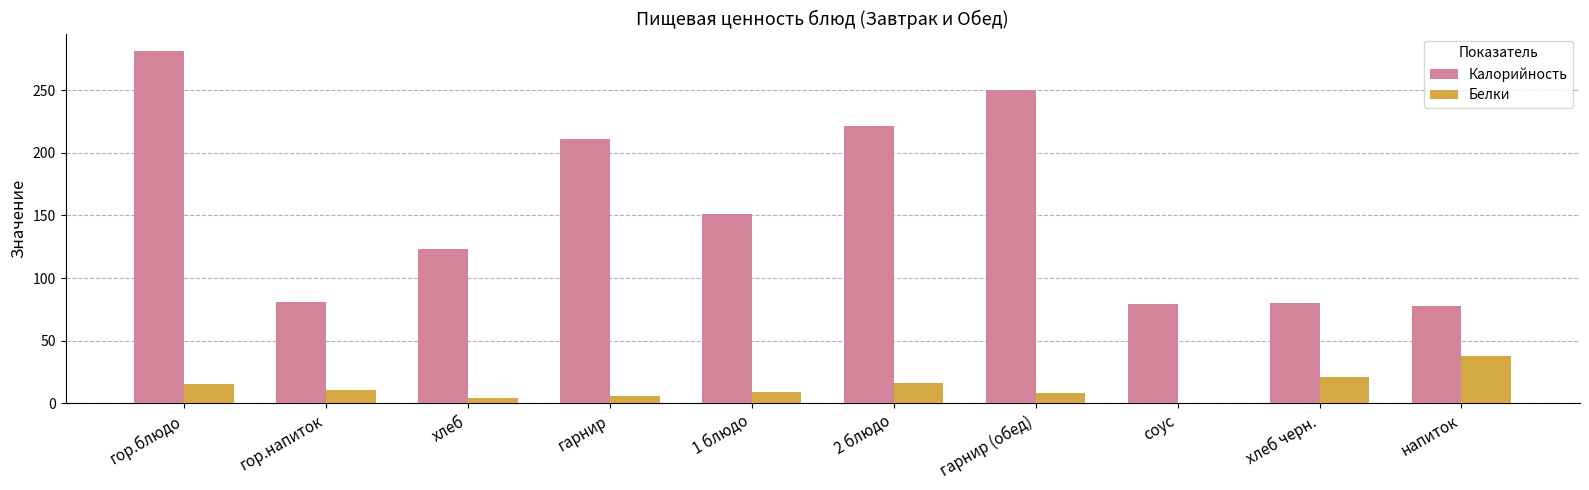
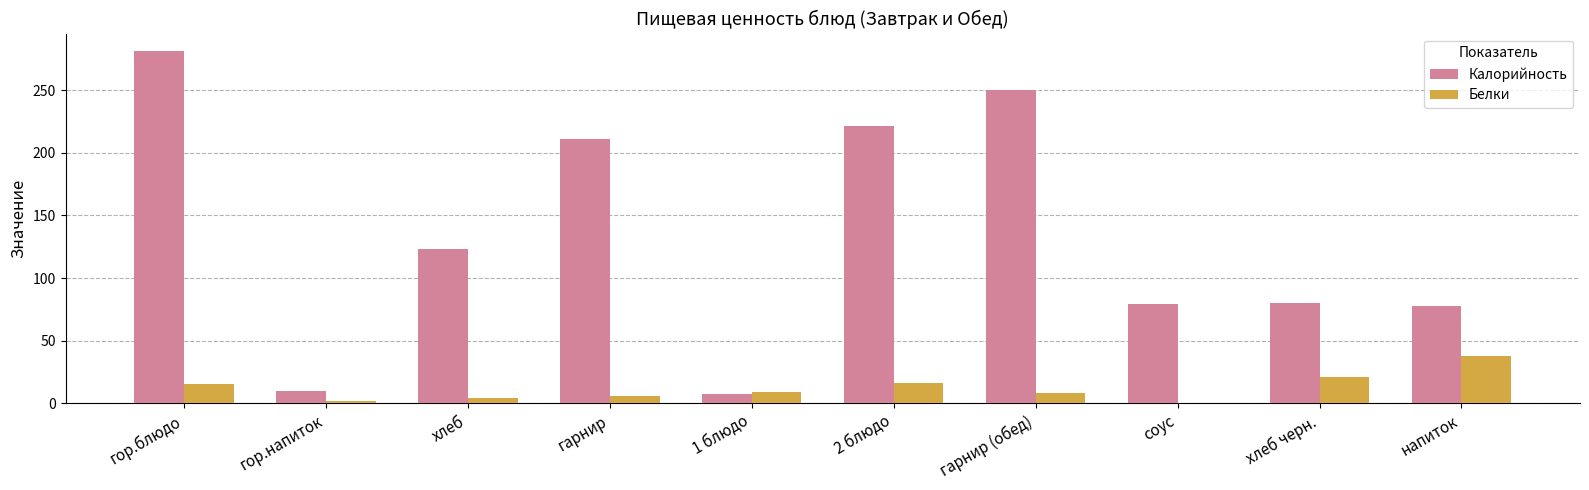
  {
    "Калорийность": {
      "гор.блюдо": 281,
-     "гор.напиток": 81,
+     "гор.напиток": 10,
      "хлеб": 123,
      "гарнир": 211,
-     "1 блюдо": 151,
+     "1 блюдо": 8,
      "2 блюдо": 221,
      "гарнир (обед)": 250,
      "соус": 79,
      "хлеб черн.": 80,
      "напиток": 78
    },
    "Белки": {
      "гор.блюдо": 15,
-     "гор.напиток": 11,
+     "гор.напиток": 2,
      "хлеб": 4,
      "гарнир": 6,
      "1 блюдо": 9,
      "2 блюдо": 16,
      "гарнир (обед)": 8,
      "хлеб черн.": 21,
      "напиток": 38
    }
  }
